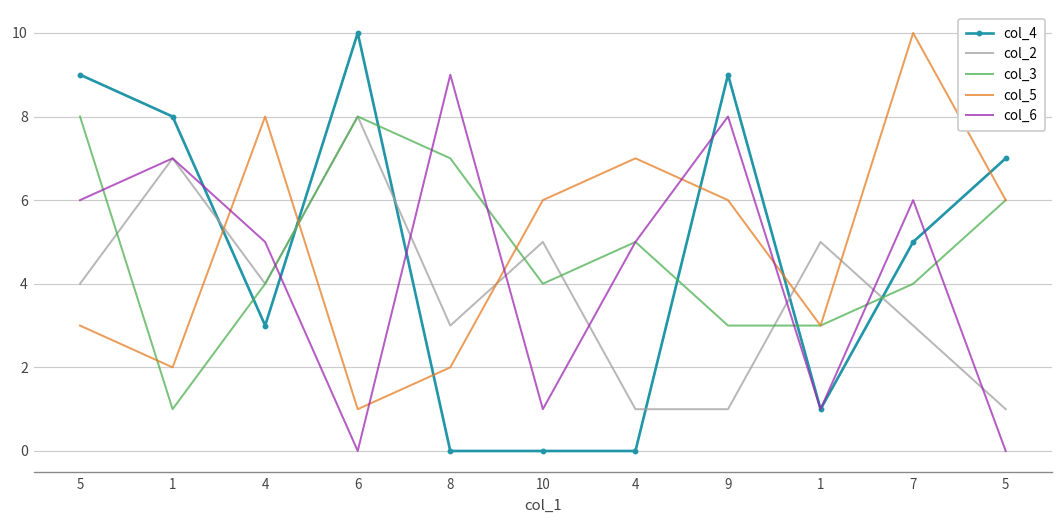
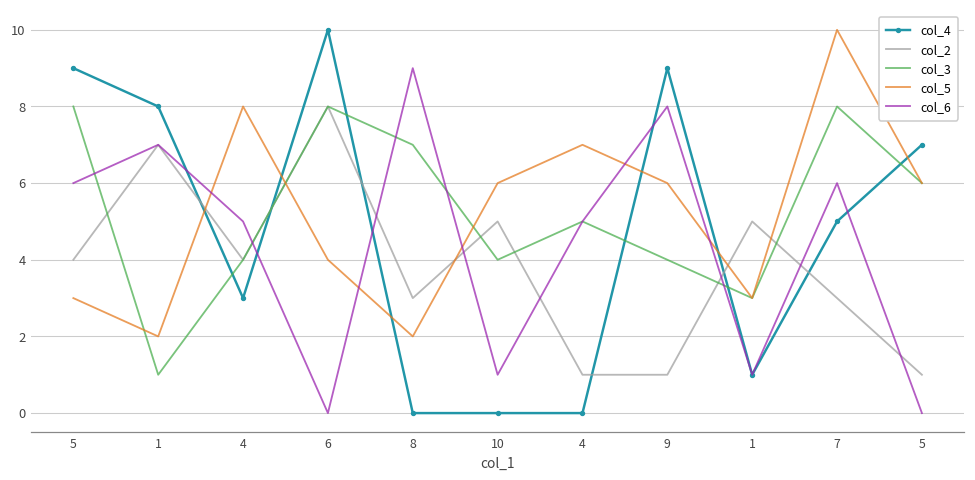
  {
    "col_4": {
      "6": 10,
      "8": 0,
      "10": 0,
      "9": 9,
      "7": 5
    },
    "col_2": {
      "8": 3,
      "10": 5,
      "9": 1,
      "7": 3
    },
    "col_3": {
      "8": 7,
      "10": 4,
-     "9": 3,
-     "7": 4
+     "9": 4,
+     "7": 8
    },
    "col_5": {
-     "6": 1,
+     "6": 4,
      "8": 2,
      "10": 6,
      "9": 6,
      "7": 10
    },
    "col_6": {
      "6": 0,
      "8": 9,
      "10": 1,
      "9": 8,
      "7": 6
    }
  }
